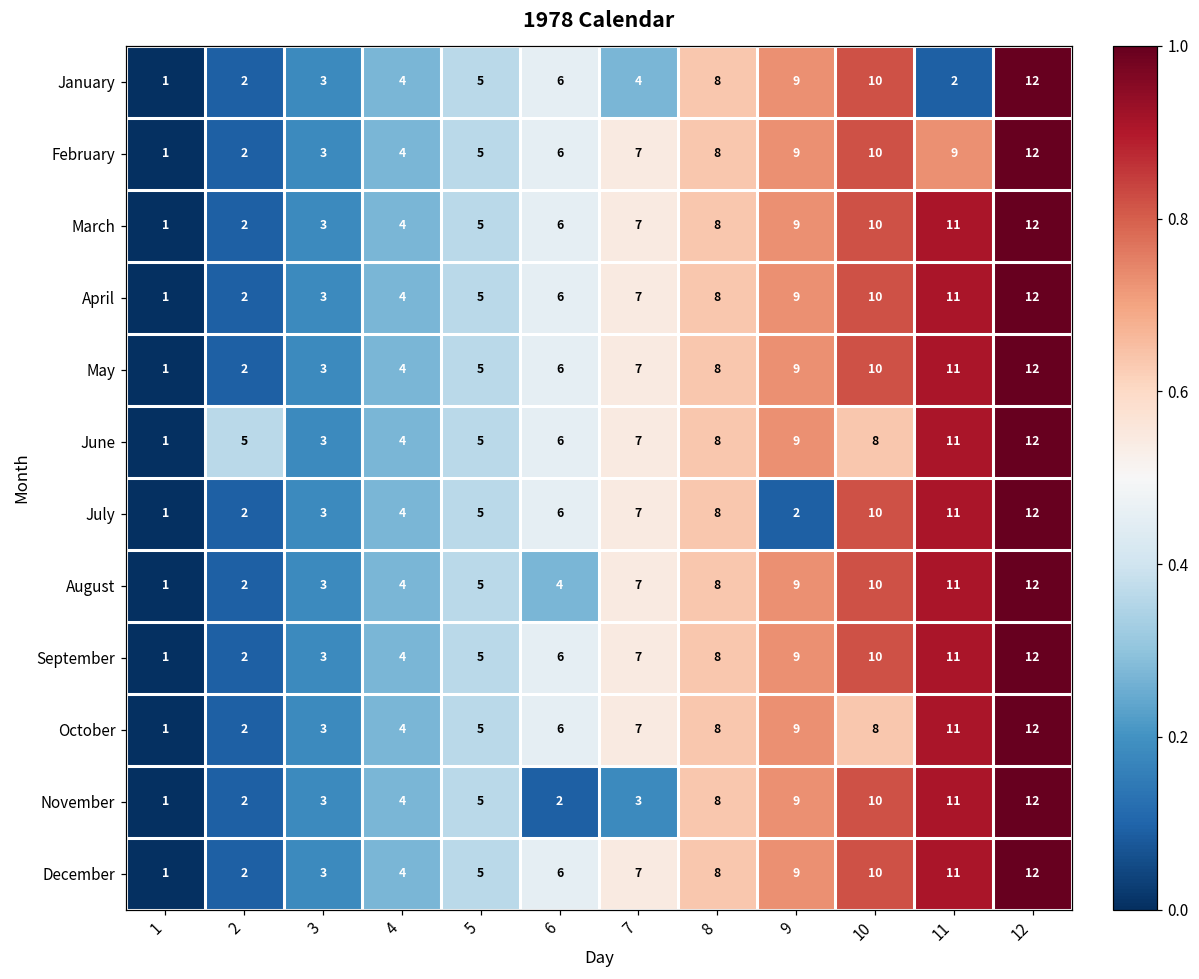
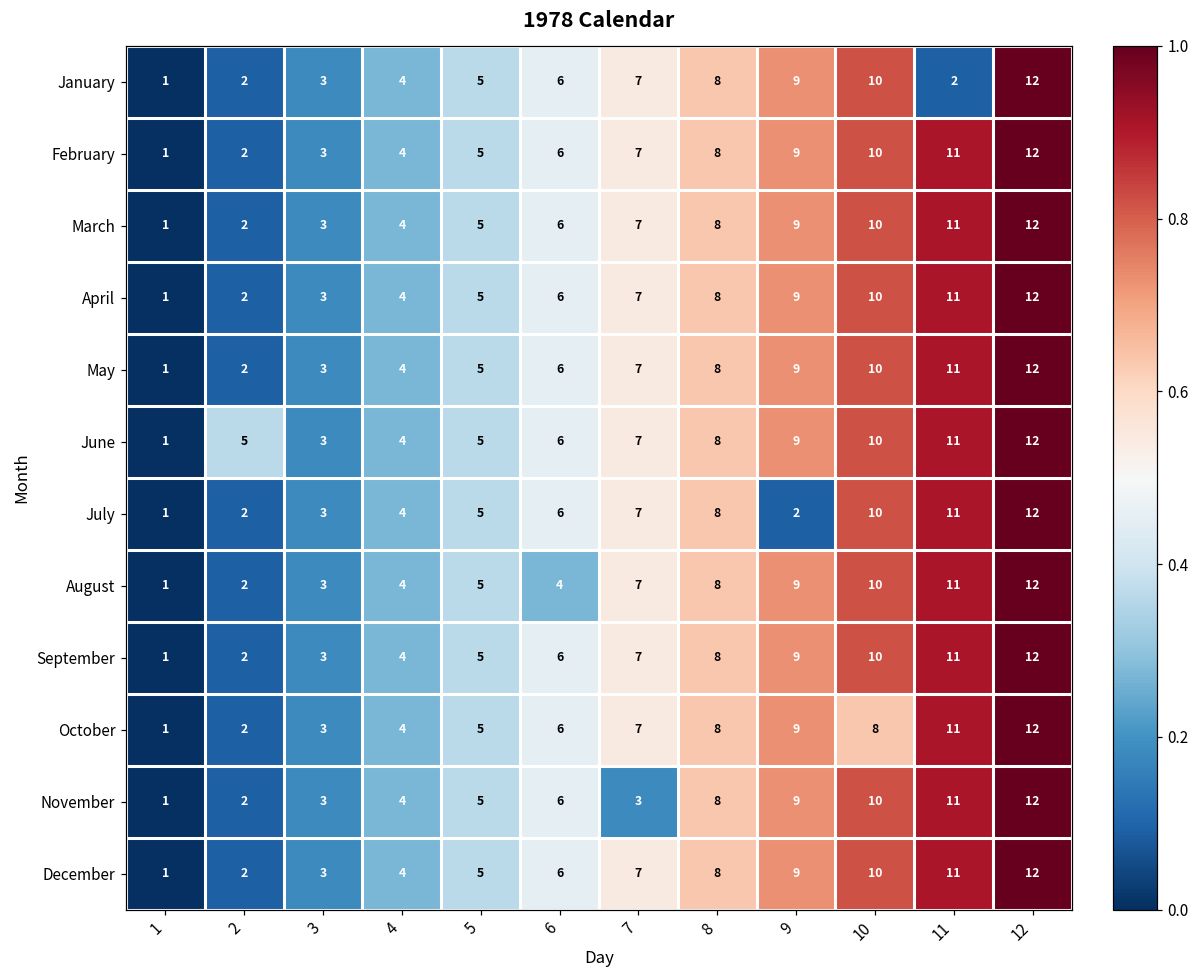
  {
    "January": {
      "1": 1,
      "2": 2,
      "3": 3,
      "4": 4,
      "5": 5,
      "6": 6,
-     "7": 4,
+     "7": 7,
      "8": 8,
      "9": 9,
      "10": 10,
      "11": 2,
      "12": 12
    },
    "February": {
      "1": 1,
      "2": 2,
      "3": 3,
      "4": 4,
      "5": 5,
      "6": 6,
      "7": 7,
      "8": 8,
      "9": 9,
      "10": 10,
-     "11": 9,
+     "11": 11,
      "12": 12
    },
    "March": {
      "1": 1,
      "2": 2,
      "3": 3,
      "4": 4,
      "5": 5,
      "6": 6,
      "7": 7,
      "8": 8,
      "9": 9,
      "10": 10,
      "11": 11,
      "12": 12
    },
    "April": {
      "1": 1,
      "2": 2,
      "3": 3,
      "4": 4,
      "5": 5,
      "6": 6,
      "7": 7,
      "8": 8,
      "9": 9,
      "10": 10,
      "11": 11,
      "12": 12
    },
    "May": {
      "1": 1,
      "2": 2,
      "3": 3,
      "4": 4,
      "5": 5,
      "6": 6,
      "7": 7,
      "8": 8,
      "9": 9,
      "10": 10,
      "11": 11,
      "12": 12
    },
    "June": {
      "1": 1,
      "2": 5,
      "3": 3,
      "4": 4,
      "5": 5,
      "6": 6,
      "7": 7,
      "8": 8,
      "9": 9,
-     "10": 8,
+     "10": 10,
      "11": 11,
      "12": 12
    },
    "July": {
      "1": 1,
      "2": 2,
      "3": 3,
      "4": 4,
      "5": 5,
      "6": 6,
      "7": 7,
      "8": 8,
      "9": 2,
      "10": 10,
      "11": 11,
      "12": 12
    },
    "August": {
      "1": 1,
      "2": 2,
      "3": 3,
      "4": 4,
      "5": 5,
      "6": 4,
      "7": 7,
      "8": 8,
      "9": 9,
      "10": 10,
      "11": 11,
      "12": 12
    },
    "September": {
      "1": 1,
      "2": 2,
      "3": 3,
      "4": 4,
      "5": 5,
      "6": 6,
      "7": 7,
      "8": 8,
      "9": 9,
      "10": 10,
      "11": 11,
      "12": 12
    },
    "October": {
      "1": 1,
      "2": 2,
      "3": 3,
      "4": 4,
      "5": 5,
      "6": 6,
      "7": 7,
      "8": 8,
      "9": 9,
      "10": 8,
      "11": 11,
      "12": 12
    },
    "November": {
      "1": 1,
      "2": 2,
      "3": 3,
      "4": 4,
      "5": 5,
-     "6": 2,
+     "6": 6,
      "7": 3,
      "8": 8,
      "9": 9,
      "10": 10,
      "11": 11,
      "12": 12
    },
    "December": {
      "1": 1,
      "2": 2,
      "3": 3,
      "4": 4,
      "5": 5,
      "6": 6,
      "7": 7,
      "8": 8,
      "9": 9,
      "10": 10,
      "11": 11,
      "12": 12
    }
  }
